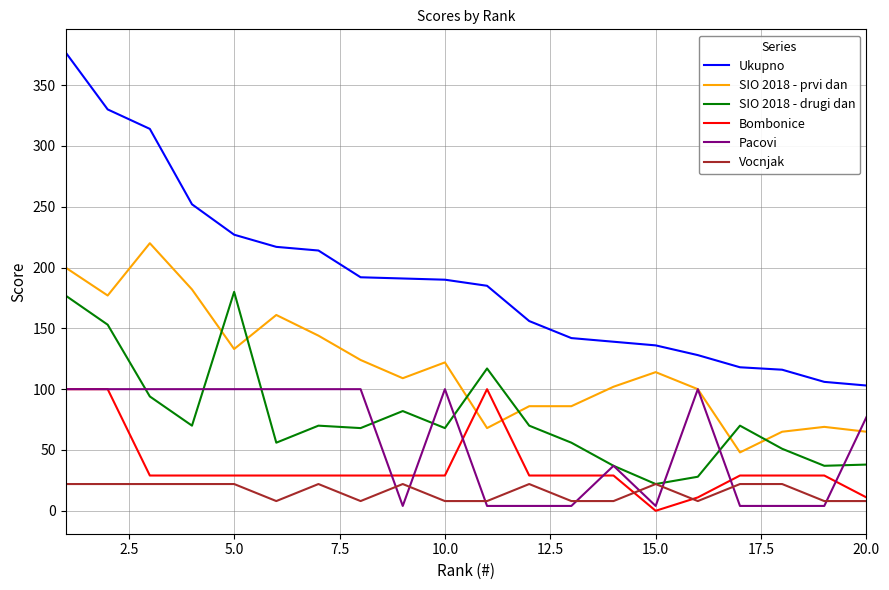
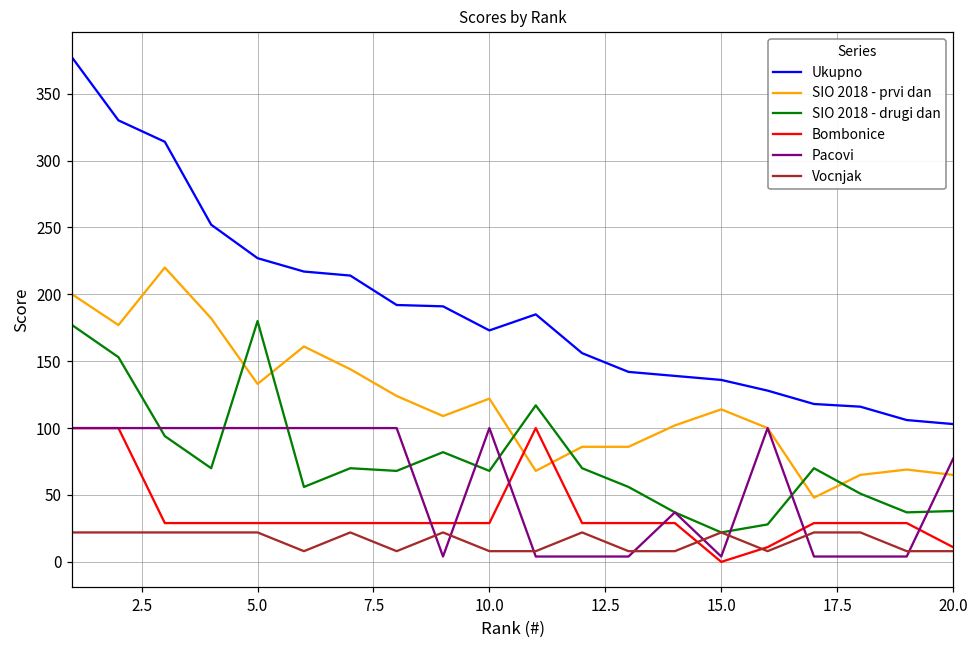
  {
    "Ukupno": {
      "5.0": 227,
-     "10.0": 190,
+     "10.0": 173,
      "15.0": 136,
      "20.0": 103
    },
    "SIO 2018 - prvi dan": {
      "5.0": 133,
      "10.0": 122,
      "15.0": 114,
      "20.0": 65
    },
    "SIO 2018 - drugi dan": {
      "5.0": 180,
      "10.0": 68,
      "20.0": 38
    },
    "Bombonice": {
      "5.0": 29,
      "10.0": 29,
      "15.0": 0,
      "20.0": 11
    },
    "Pacovi": {
      "5.0": 100,
      "10.0": 100,
      "15.0": 4,
      "20.0": 77
    },
    "Vocnjak": {
      "5.0": 22,
      "10.0": 8,
      "20.0": 8
    }
  }
